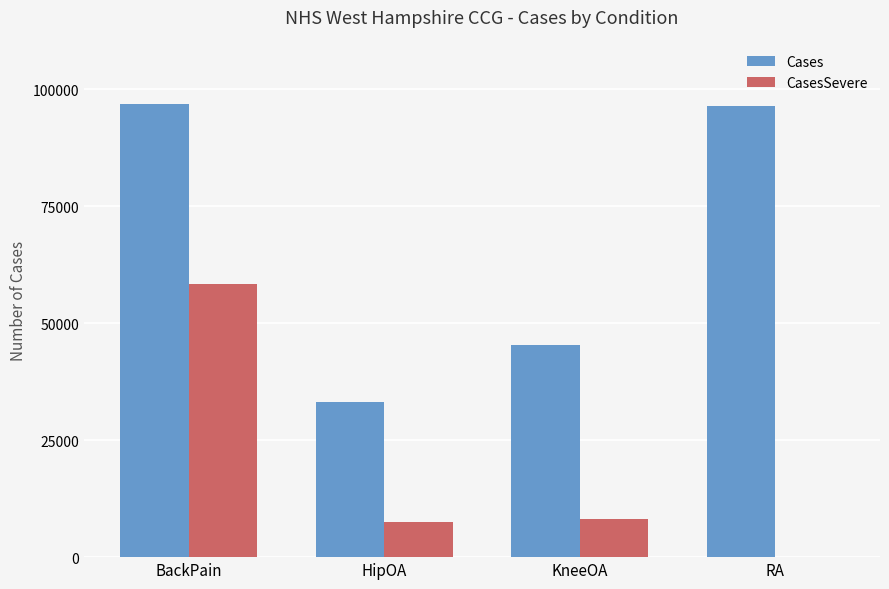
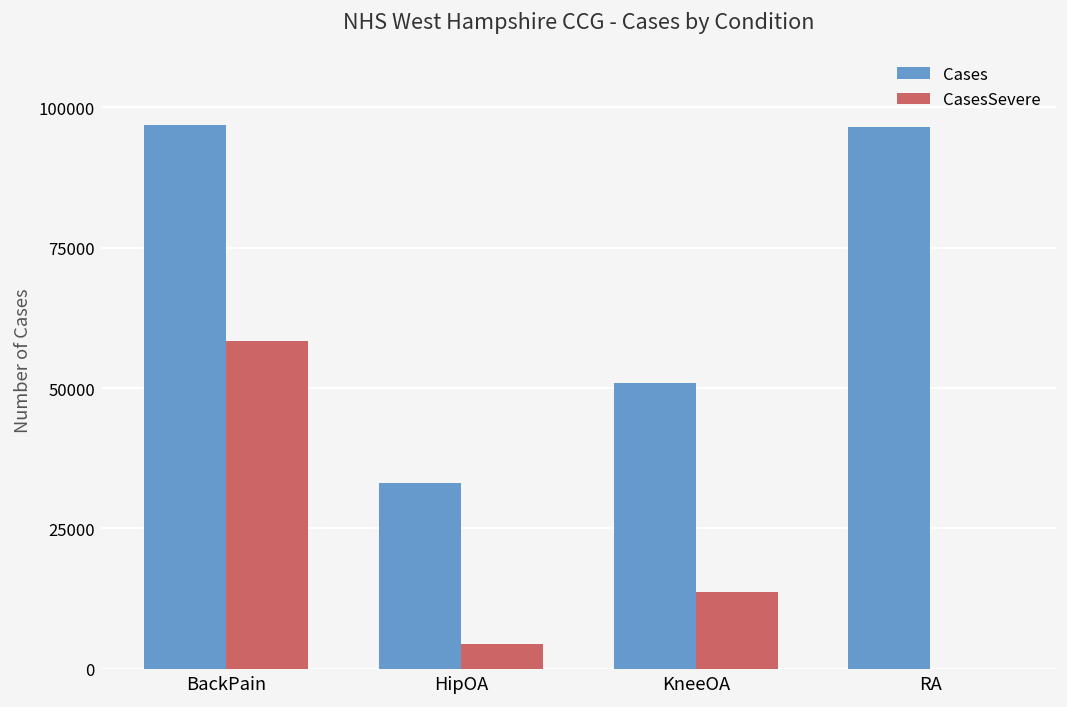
  {
    "Cases": {
      "BackPain": 97000,
      "HipOA": 33000,
-     "KneeOA": 45000,
+     "KneeOA": 51000,
      "RA": 96000
    },
    "CasesSevere": {
      "BackPain": 58000,
-     "HipOA": 8000,
-     "KneeOA": 8000,
+     "HipOA": 4000,
+     "KneeOA": 14000,
      "RA": 0
    }
  }
